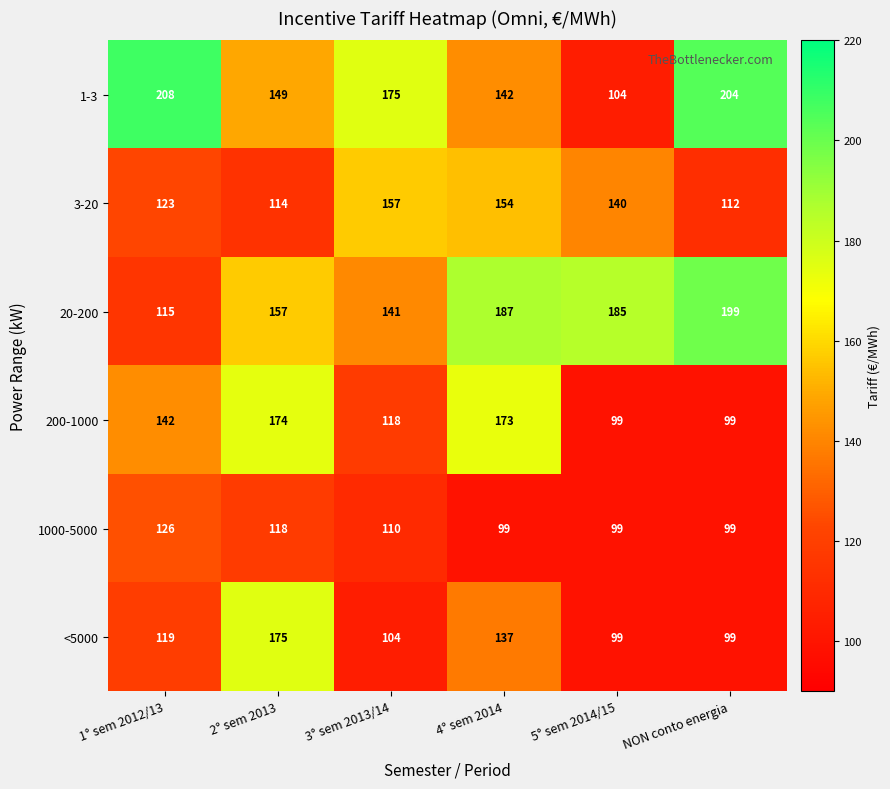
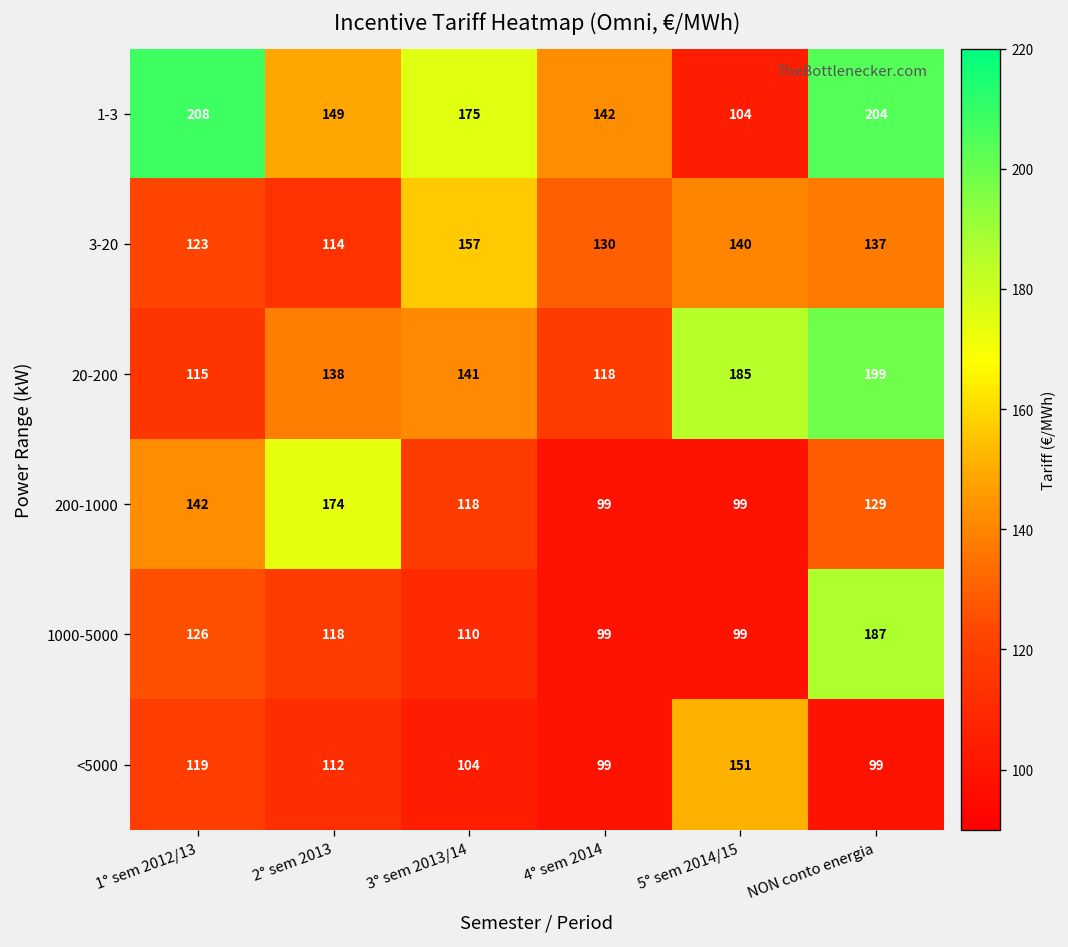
  {
    "1-3": {
      "1° sem 2012/13": 208,
      "2° sem 2013": 149,
      "3° sem 2013/14": 175,
      "4° sem 2014": 142,
      "5° sem 2014/15": 104
    },
    "3-20": {
      "1° sem 2012/13": 123,
      "2° sem 2013": 114,
      "3° sem 2013/14": 157,
-     "4° sem 2014": 154,
+     "4° sem 2014": 130,
      "5° sem 2014/15": 140,
-     "NON conto energia": 112
+     "NON conto energia": 137
    },
    "20-200": {
      "1° sem 2012/13": 115,
-     "2° sem 2013": 157,
+     "2° sem 2013": 138,
      "3° sem 2013/14": 141,
-     "4° sem 2014": 187,
+     "4° sem 2014": 118,
      "5° sem 2014/15": 185,
      "NON conto energia": 199
    },
    "200-1000": {
      "1° sem 2012/13": 142,
      "2° sem 2013": 174,
      "3° sem 2013/14": 118,
-     "4° sem 2014": 173,
+     "4° sem 2014": 99,
      "5° sem 2014/15": 99,
-     "NON conto energia": 99
+     "NON conto energia": 129
    },
    "1000-5000": {
      "1° sem 2012/13": 126,
      "2° sem 2013": 118,
      "3° sem 2013/14": 110,
      "4° sem 2014": 99,
      "5° sem 2014/15": 99,
-     "NON conto energia": 99
+     "NON conto energia": 187
    },
    "<5000": {
      "1° sem 2012/13": 119,
-     "2° sem 2013": 175,
+     "2° sem 2013": 112,
      "3° sem 2013/14": 104,
-     "4° sem 2014": 137,
-     "5° sem 2014/15": 99,
+     "4° sem 2014": 99,
+     "5° sem 2014/15": 151,
      "NON conto energia": 99
    }
  }
